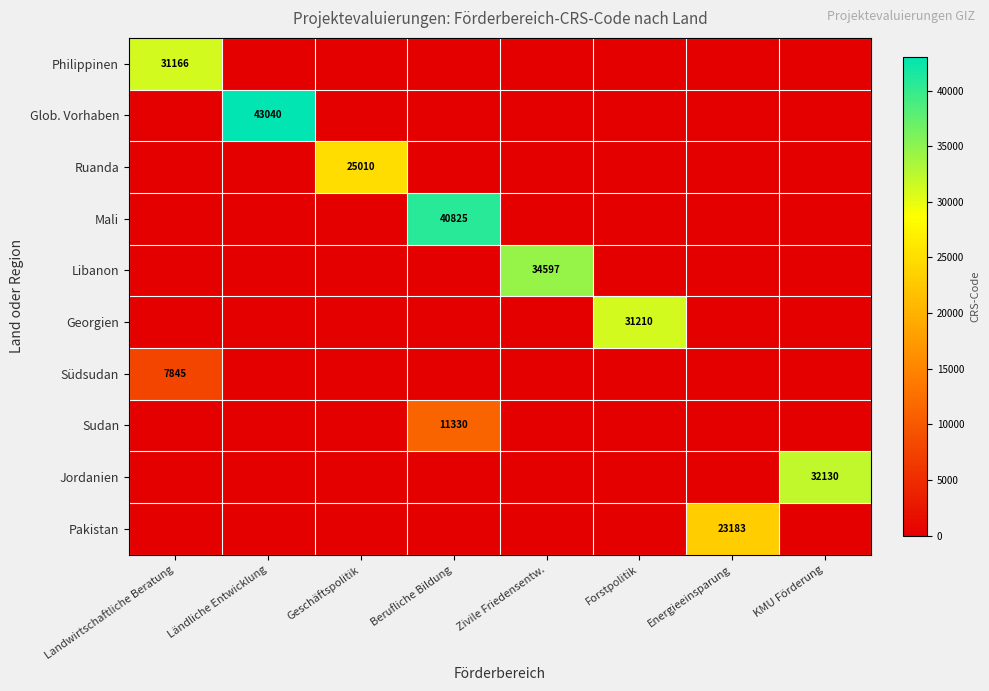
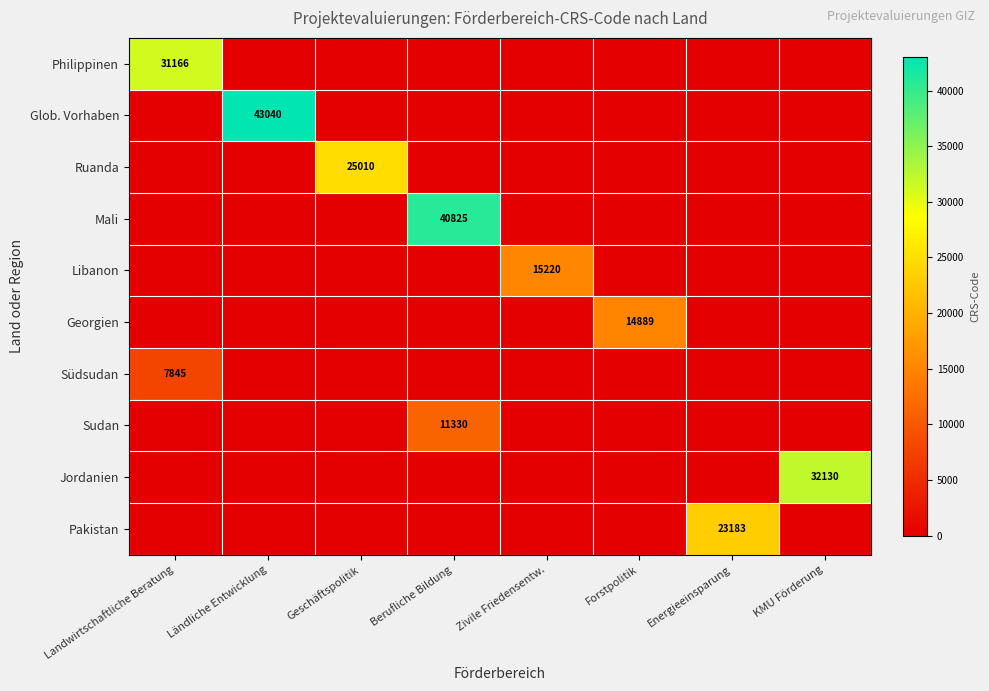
  {
    "Philippinen": {
      "Landwirtschaftliche Beratung": 31166
    },
    "Glob. Vorhaben": {
      "Ländliche Entwicklung": 43040
    },
    "Ruanda": {
      "Geschäftspolitik": 25010
    },
    "Mali": {
      "Berufliche Bildung": 40825
    },
    "Libanon": {
-     "Zivile Friedensentw.": 34597
+     "Zivile Friedensentw.": 15220
    },
    "Georgien": {
-     "Forstpolitik": 31210
+     "Forstpolitik": 14889
    },
    "Südsudan": {
      "Landwirtschaftliche Beratung": 7845
    },
    "Sudan": {
      "Berufliche Bildung": 11330
    },
    "Jordanien": {
      "KMU Förderung": 32130
    },
    "Pakistan": {
      "Energieeinsparung": 23183
    }
  }
